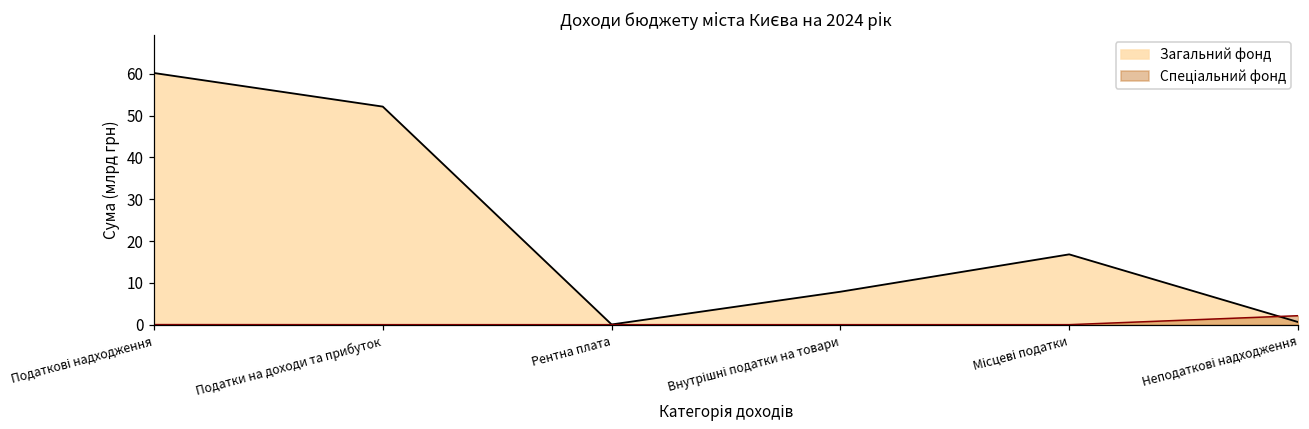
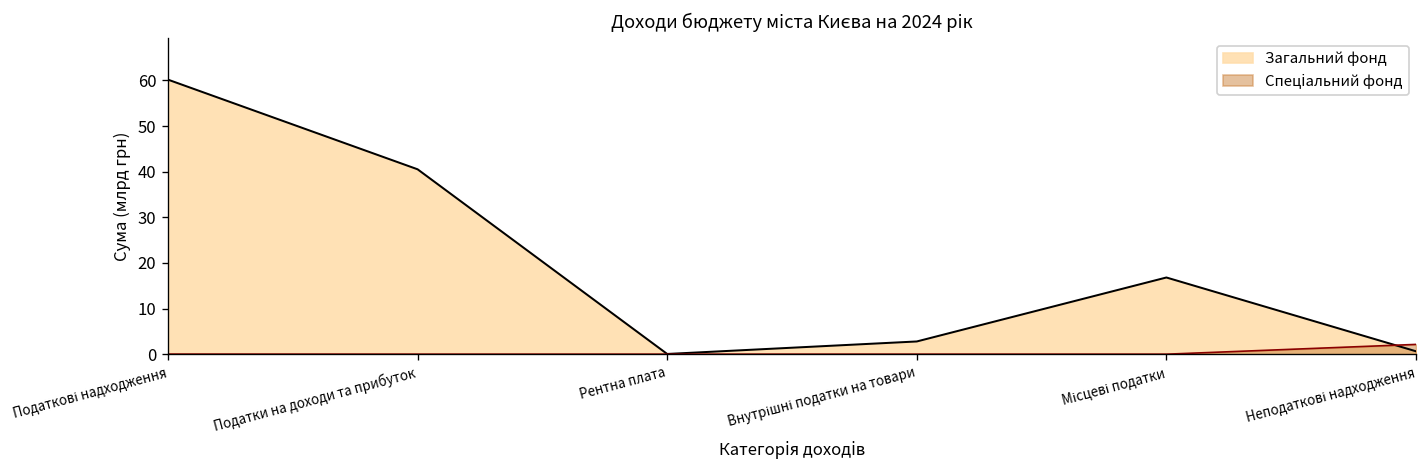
  {
    "Загальний фонд": {
      "Податкові надходження": 60,
-     "Податки на доходи та прибуток": 52,
-     "Внутрішні податки на товари": 8,
+     "Податки на доходи та прибуток": 41,
+     "Внутрішні податки на товари": 3,
      "Місцеві податки": 17,
      "Неподаткові надходження": 1
    },
    "Спеціальний фонд": {
      "Податкові надходження": 0,
      "Податки на доходи та прибуток": 0,
      "Внутрішні податки на товари": 0,
      "Місцеві податки": 0,
      "Неподаткові надходження": 2
    }
  }
